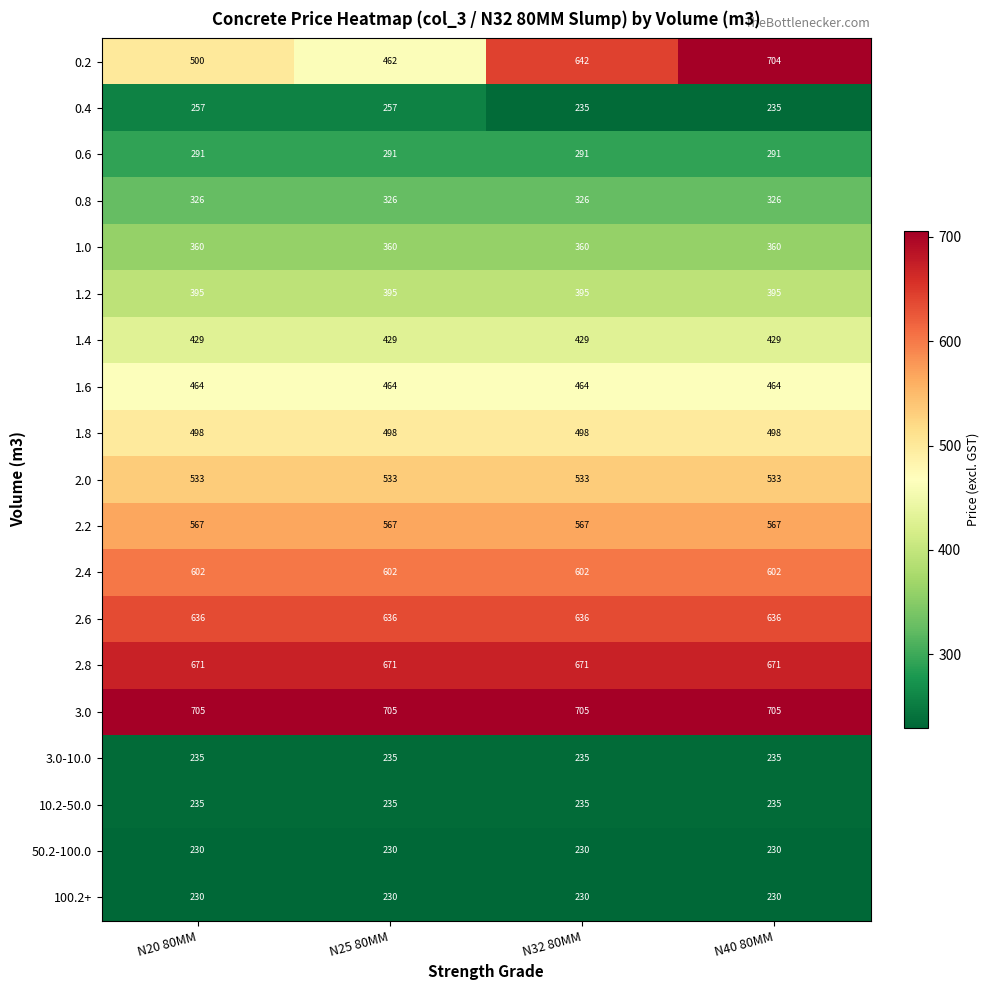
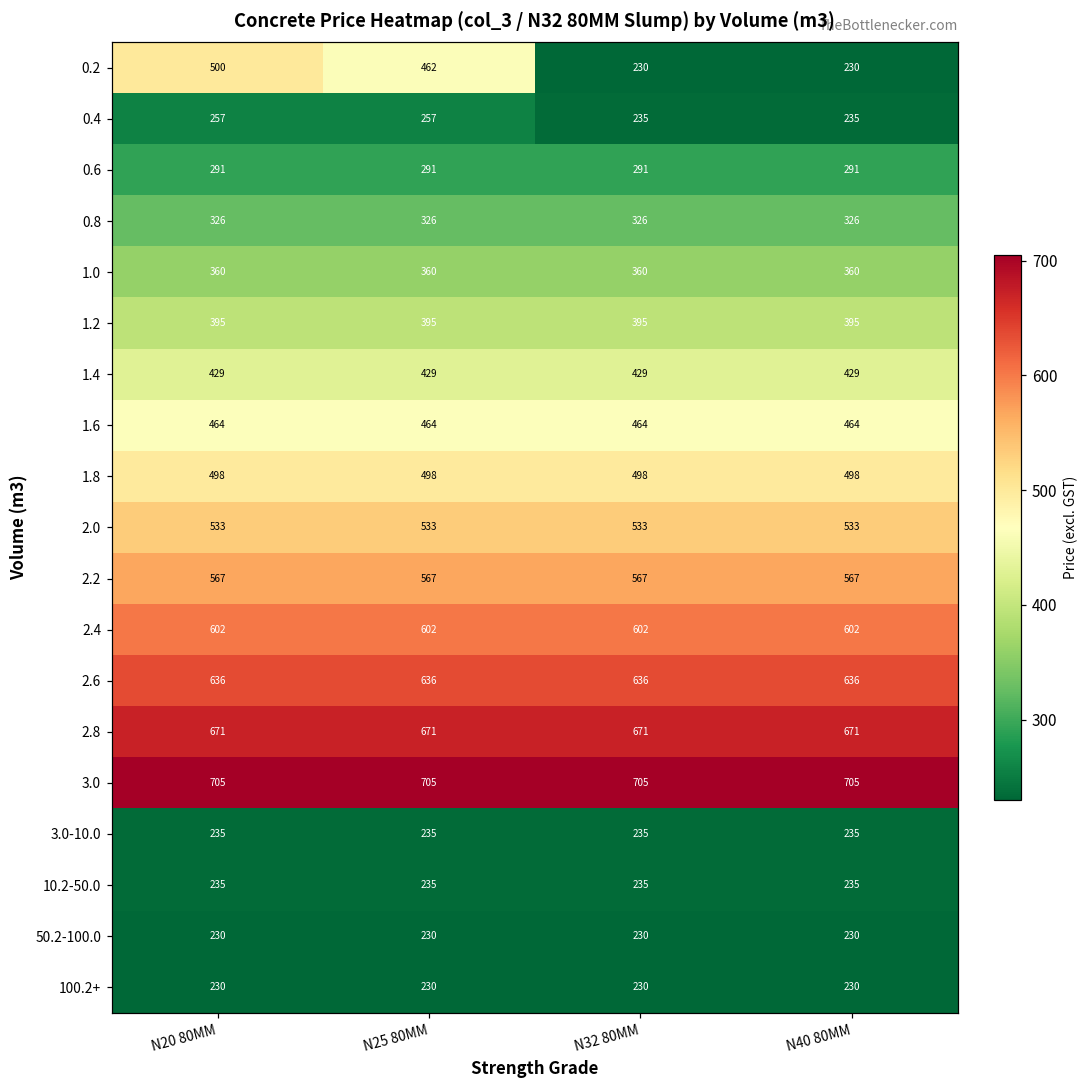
  {
    "0.2": {
      "N20 80MM": 500,
      "N25 80MM": 462,
-     "N32 80MM": 642,
-     "N40 80MM": 704
+     "N32 80MM": 230,
+     "N40 80MM": 230
    },
    "0.4": {
      "N20 80MM": 257,
      "N25 80MM": 257,
      "N32 80MM": 235,
      "N40 80MM": 235
    },
    "0.6": {
      "N20 80MM": 291,
      "N25 80MM": 291,
      "N32 80MM": 291,
      "N40 80MM": 291
    },
    "0.8": {
      "N20 80MM": 326,
      "N25 80MM": 326,
      "N32 80MM": 326,
      "N40 80MM": 326
    },
    "1.0": {
      "N20 80MM": 360,
      "N25 80MM": 360,
      "N32 80MM": 360,
      "N40 80MM": 360
    },
    "1.2": {
      "N20 80MM": 395,
      "N25 80MM": 395,
      "N32 80MM": 395,
      "N40 80MM": 395
    },
    "1.4": {
      "N20 80MM": 429,
      "N25 80MM": 429,
      "N32 80MM": 429,
      "N40 80MM": 429
    },
    "1.6": {
      "N20 80MM": 464,
      "N25 80MM": 464,
      "N32 80MM": 464,
      "N40 80MM": 464
    },
    "1.8": {
      "N20 80MM": 498,
      "N25 80MM": 498,
      "N32 80MM": 498,
      "N40 80MM": 498
    },
    "2.0": {
      "N20 80MM": 533,
      "N25 80MM": 533,
      "N32 80MM": 533,
      "N40 80MM": 533
    },
    "2.2": {
      "N20 80MM": 567,
      "N25 80MM": 567,
      "N32 80MM": 567,
      "N40 80MM": 567
    },
    "2.4": {
      "N20 80MM": 602,
      "N25 80MM": 602,
      "N32 80MM": 602,
      "N40 80MM": 602
    },
    "2.6": {
      "N20 80MM": 636,
      "N25 80MM": 636,
      "N32 80MM": 636,
      "N40 80MM": 636
    },
    "2.8": {
      "N20 80MM": 671,
      "N25 80MM": 671,
      "N32 80MM": 671,
      "N40 80MM": 671
    },
    "3.0": {
      "N20 80MM": 705,
      "N25 80MM": 705,
      "N32 80MM": 705,
      "N40 80MM": 705
    },
    "3.0-10.0": {
      "N20 80MM": 235,
      "N25 80MM": 235,
      "N32 80MM": 235,
      "N40 80MM": 235
    },
    "10.2-50.0": {
      "N20 80MM": 235,
      "N25 80MM": 235,
      "N32 80MM": 235,
      "N40 80MM": 235
    },
    "50.2-100.0": {
      "N20 80MM": 230,
      "N25 80MM": 230,
      "N32 80MM": 230,
      "N40 80MM": 230
    },
    "100.2+": {
      "N20 80MM": 230,
      "N25 80MM": 230,
      "N32 80MM": 230,
      "N40 80MM": 230
    }
  }
